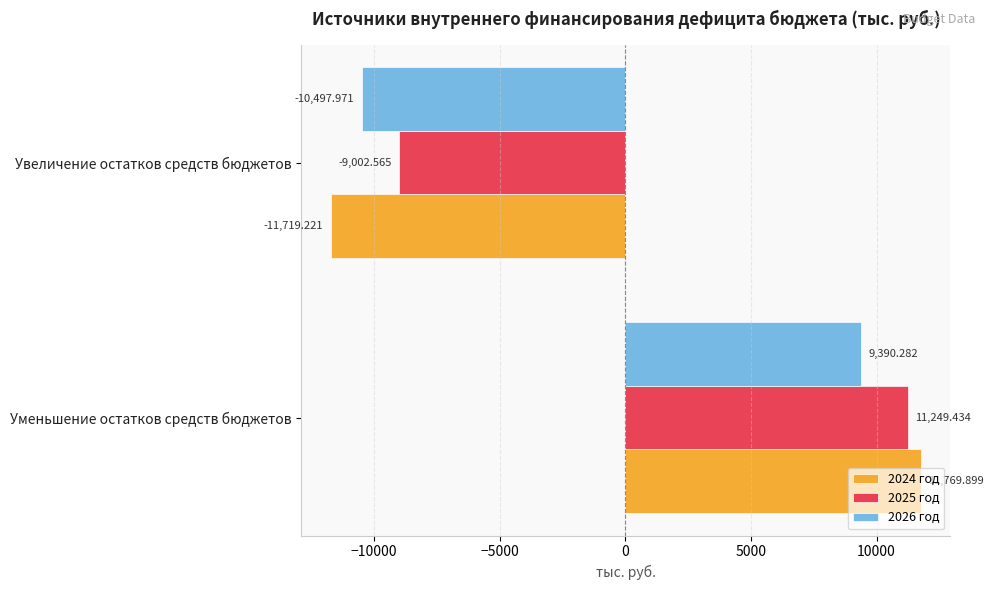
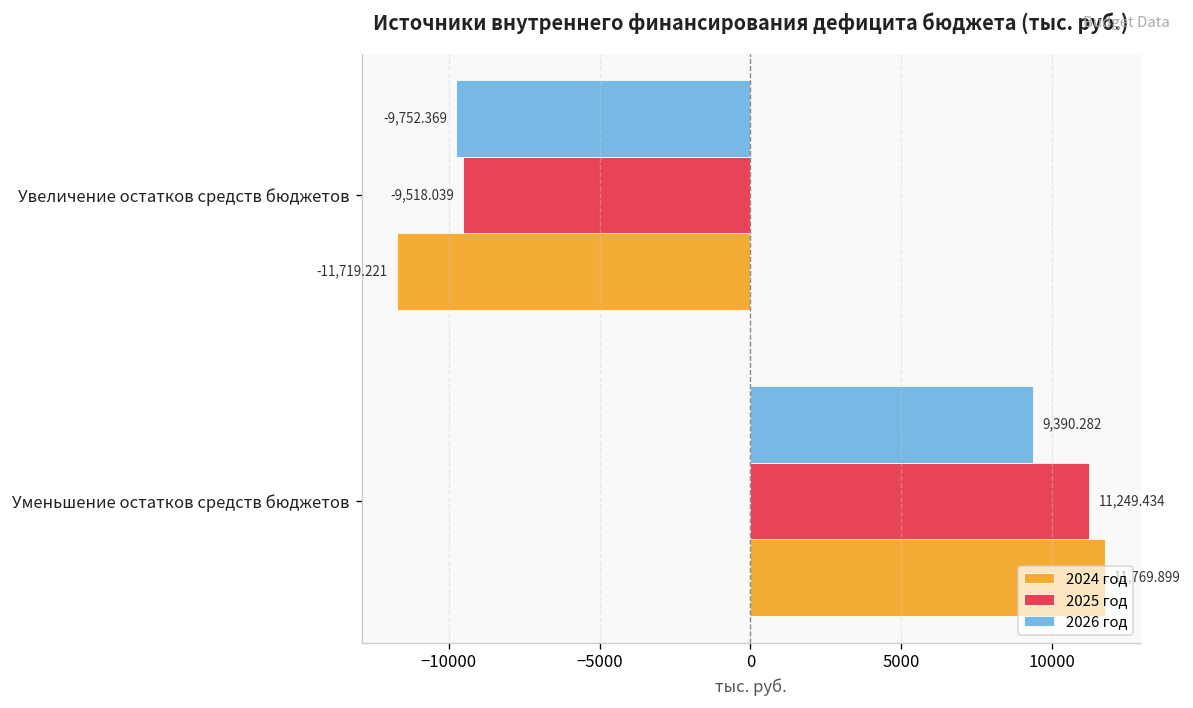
  {
    "2024 год": {
      "Увеличение остатков средств бюджетов": "-11,719.221"
    },
    "2025 год": {
-     "Увеличение остатков средств бюджетов": "-9,002.565",
+     "Увеличение остатков средств бюджетов": "-9,518.039",
      "Уменьшение остатков средств бюджетов": "11,249.434"
    },
    "2026 год": {
-     "Увеличение остатков средств бюджетов": "-10,497.971",
+     "Увеличение остатков средств бюджетов": "-9,752.369",
      "Уменьшение остатков средств бюджетов": "9,390.282"
    }
  }
